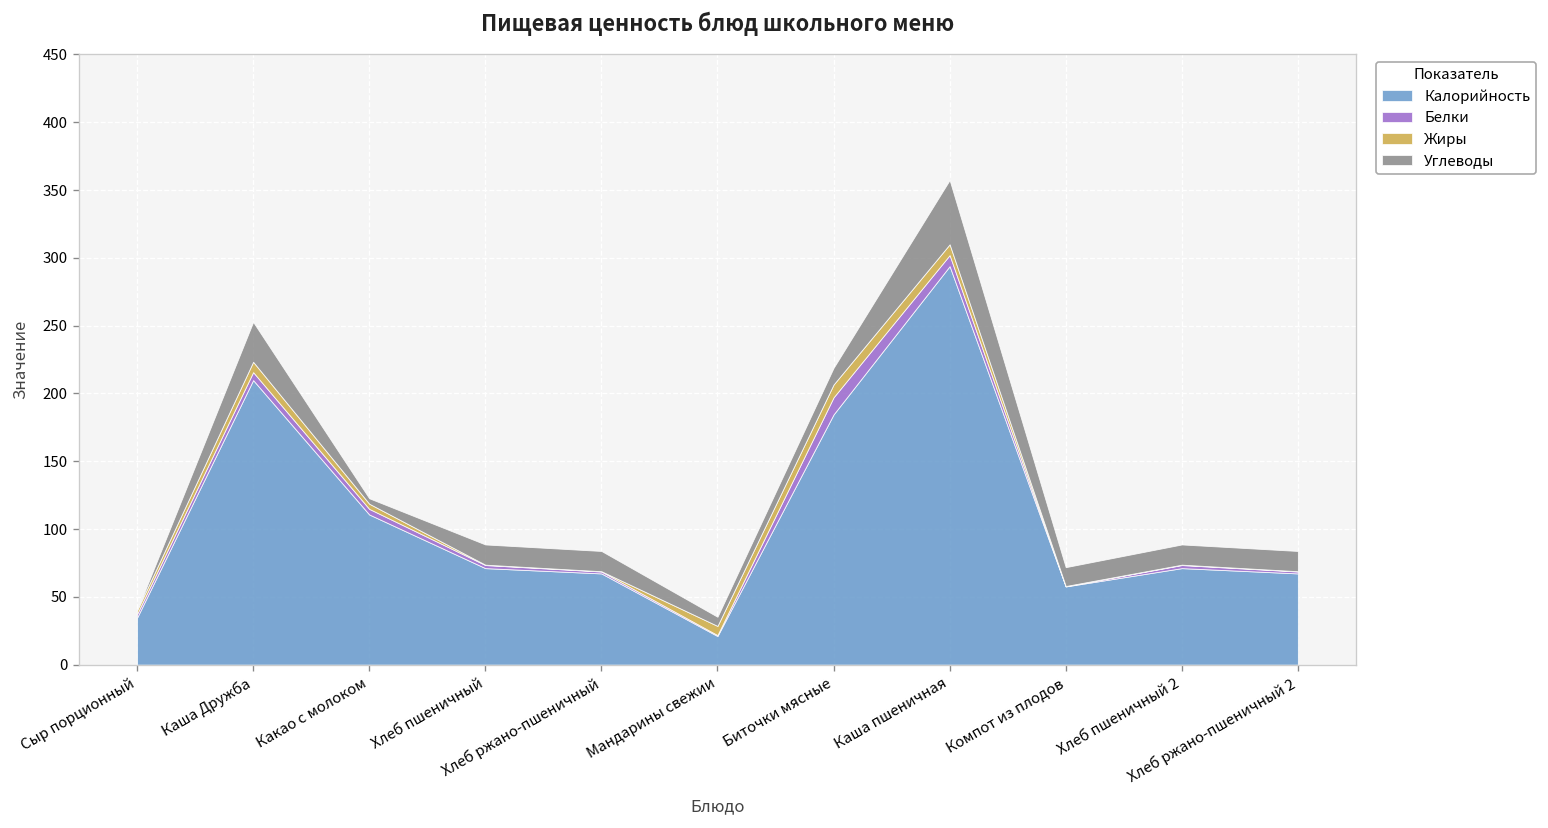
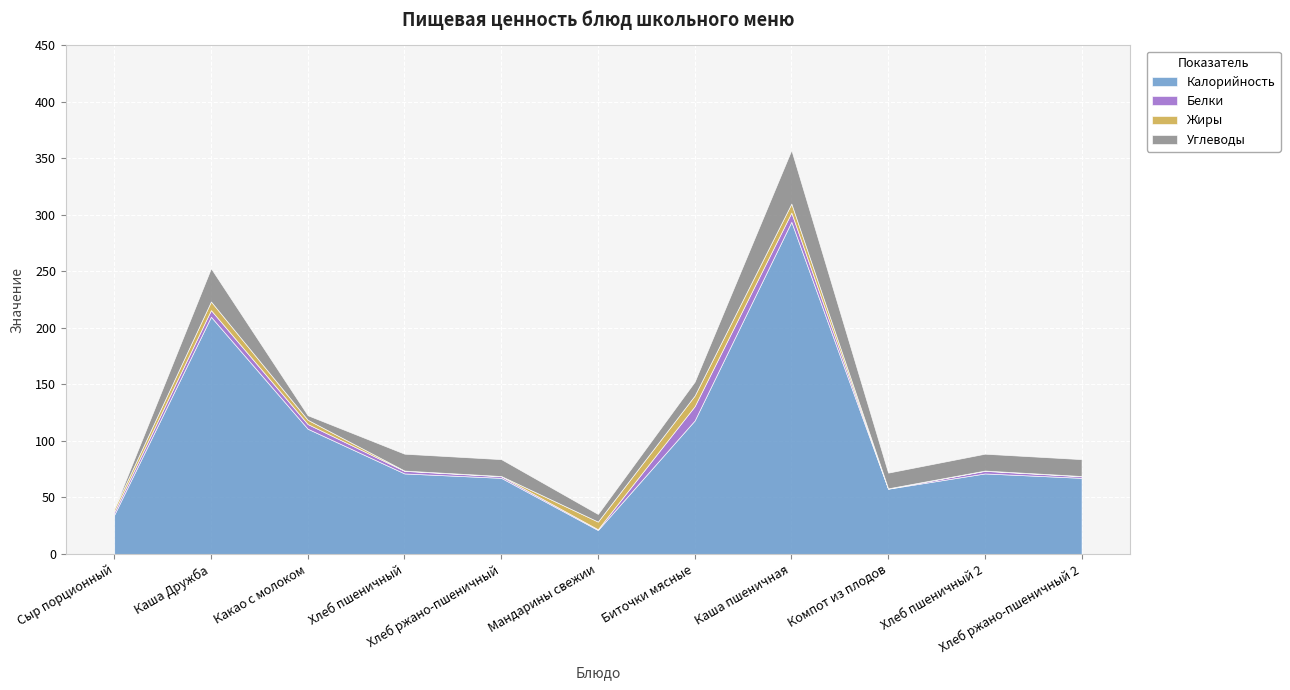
  {
    "Калорийность": {
      "Сыр порционный": 35,
      "Каша Дружба": 210,
      "Какао с молоком": 111,
-     "Биточки мясные": 185,
+     "Биточки мясные": 118,
      "Каша пшеничная": 294
    },
    "Белки": {
      "Сыр порционный": 3,
      "Каша Дружба": 6,
      "Какао с молоком": 4,
      "Биточки мясные": 13,
      "Каша пшеничная": 8
    },
    "Жиры": {
      "Каша Дружба": 8,
      "Какао с молоком": 4,
      "Мандарины свежии": 7,
      "Биточки мясные": 9,
      "Каша пшеничная": 8
    },
    "Углеводы": {
      "Каша Дружба": 29,
      "Какао с молоком": 4,
      "Хлеб пшеничный": 15,
      "Хлеб ржано-пшеничный": 15,
      "Мандарины свежии": 7,
      "Биточки мясные": 12,
      "Каша пшеничная": 47,
      "Компот из плодов": 14,
      "Хлеб пшеничный 2": 15,
      "Хлеб ржано-пшеничный 2": 15
    }
  }
